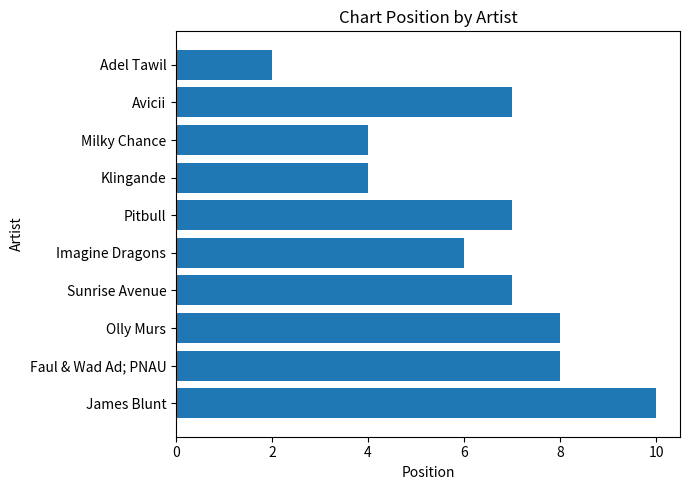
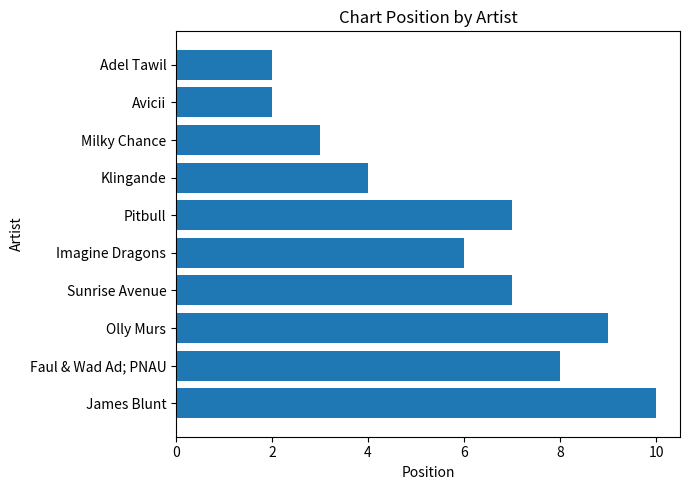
  {
    "Adel Tawil": 2,
-   "Avicii": 7,
-   "Milky Chance": 4,
+   "Avicii": 2,
+   "Milky Chance": 3,
    "Klingande": 4,
    "Pitbull": 7,
    "Imagine Dragons": 6,
    "Sunrise Avenue": 7,
-   "Olly Murs": 8,
+   "Olly Murs": 9,
    "Faul & Wad Ad; PNAU": 8,
    "James Blunt": 10
  }
